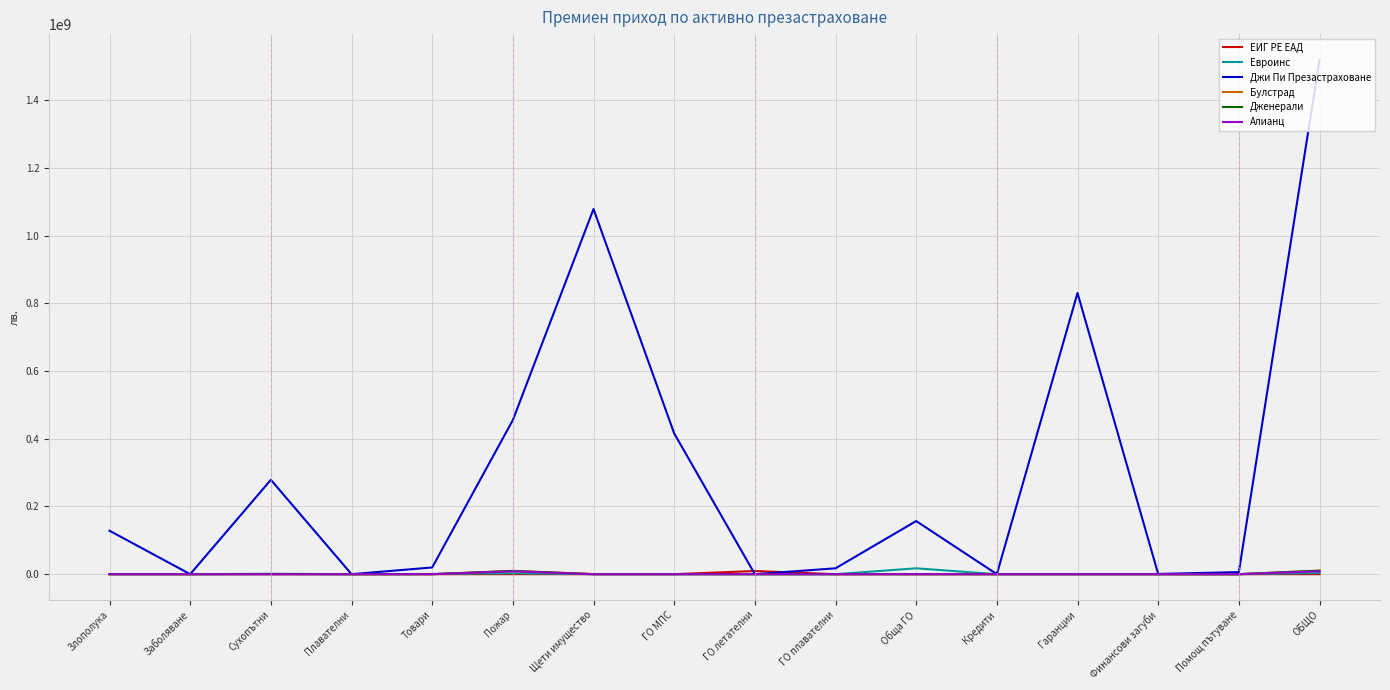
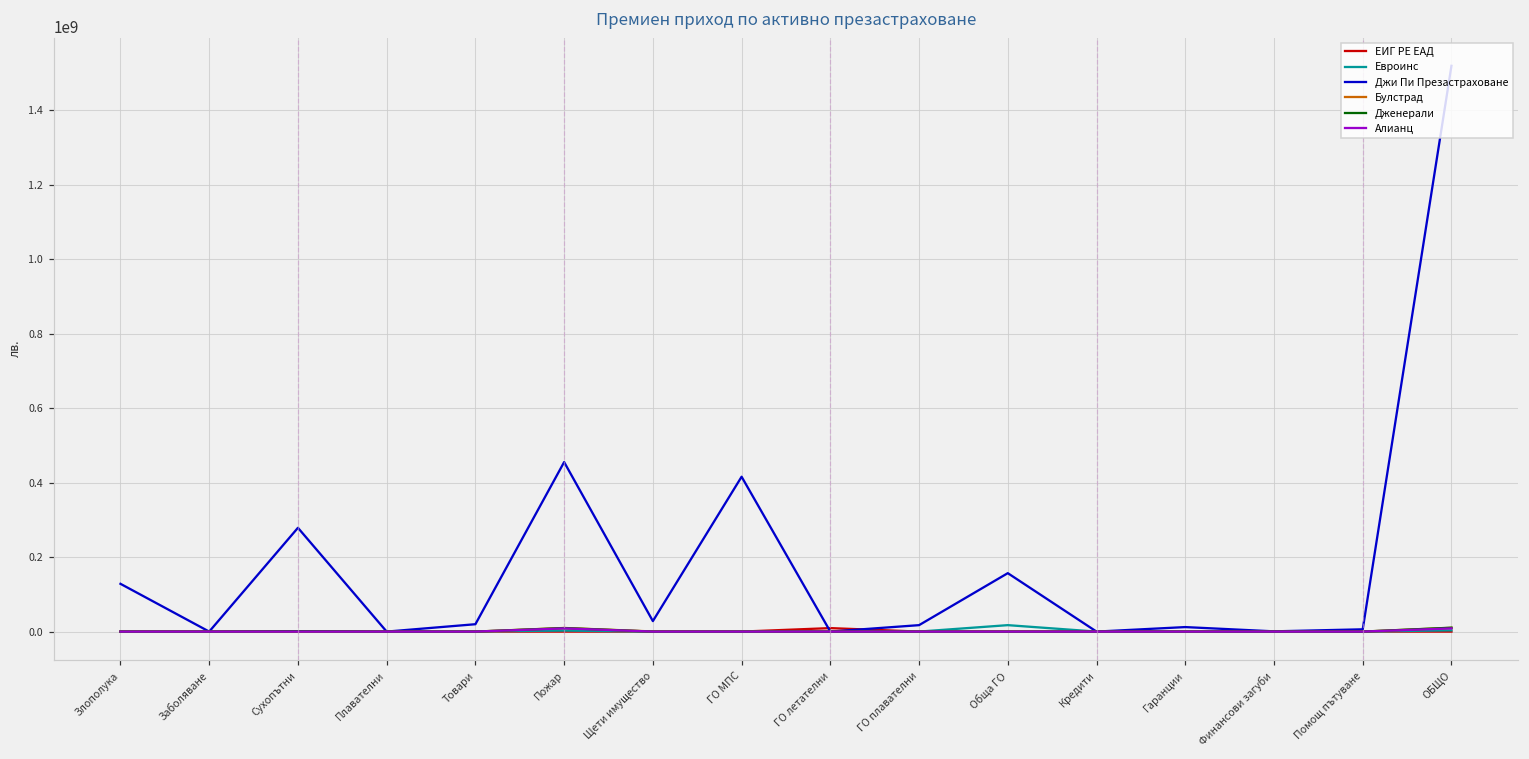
  {
    "ЕИГ РЕ ЕАД": {
      "ГО летателни": 10000000
    },
    "Евроинс": {
      "Обща ГО": 20000000
    },
    "Джи Пи Презастраховане": {
      "Злополука": 130000000,
      "Сухопътни": 280000000,
      "Товари": 20000000,
      "Пожар": 460000000,
-     "Щети имущество": 1080000000,
+     "Щети имущество": 30000000,
      "ГО МПС": 420000000,
      "ГО плавателни": 20000000,
      "Обща ГО": 160000000,
-     "Гаранции": 830000000
+     "Гаранции": 10000000
    }
  }
